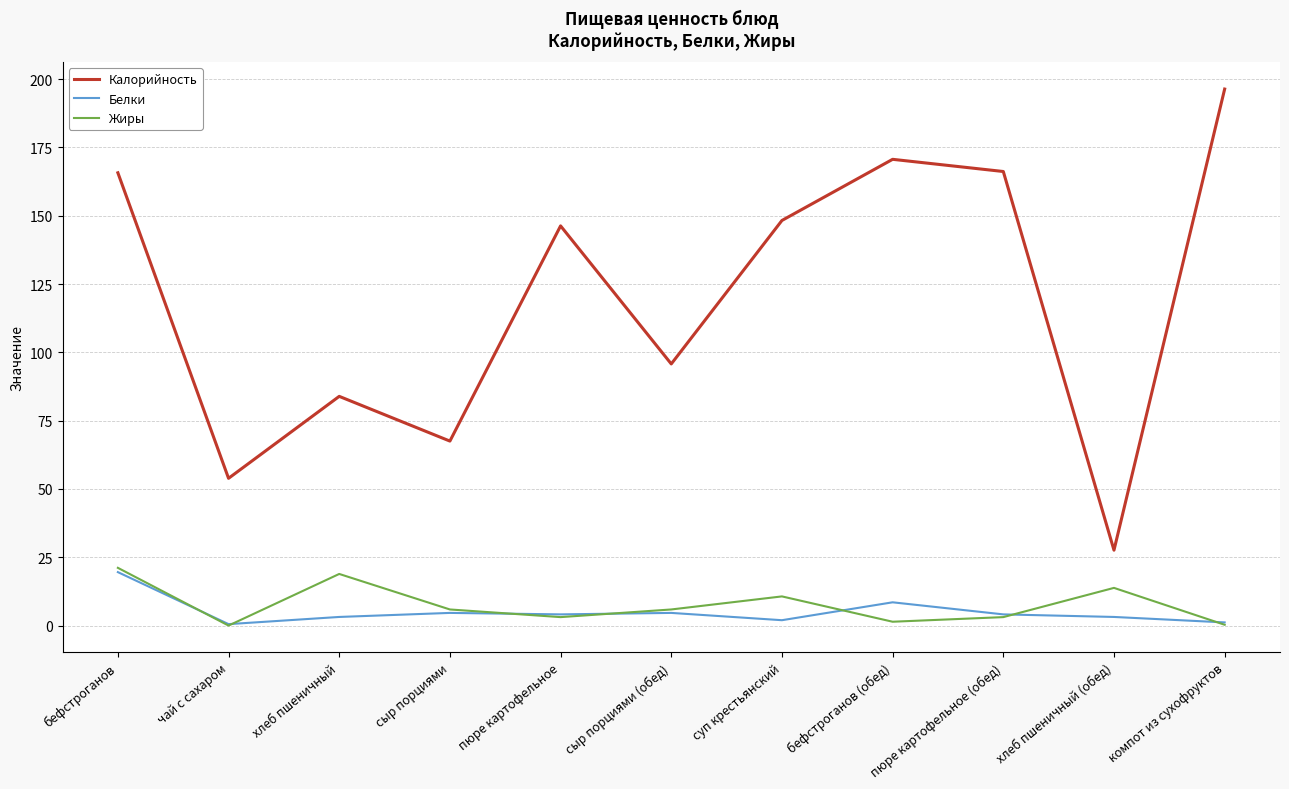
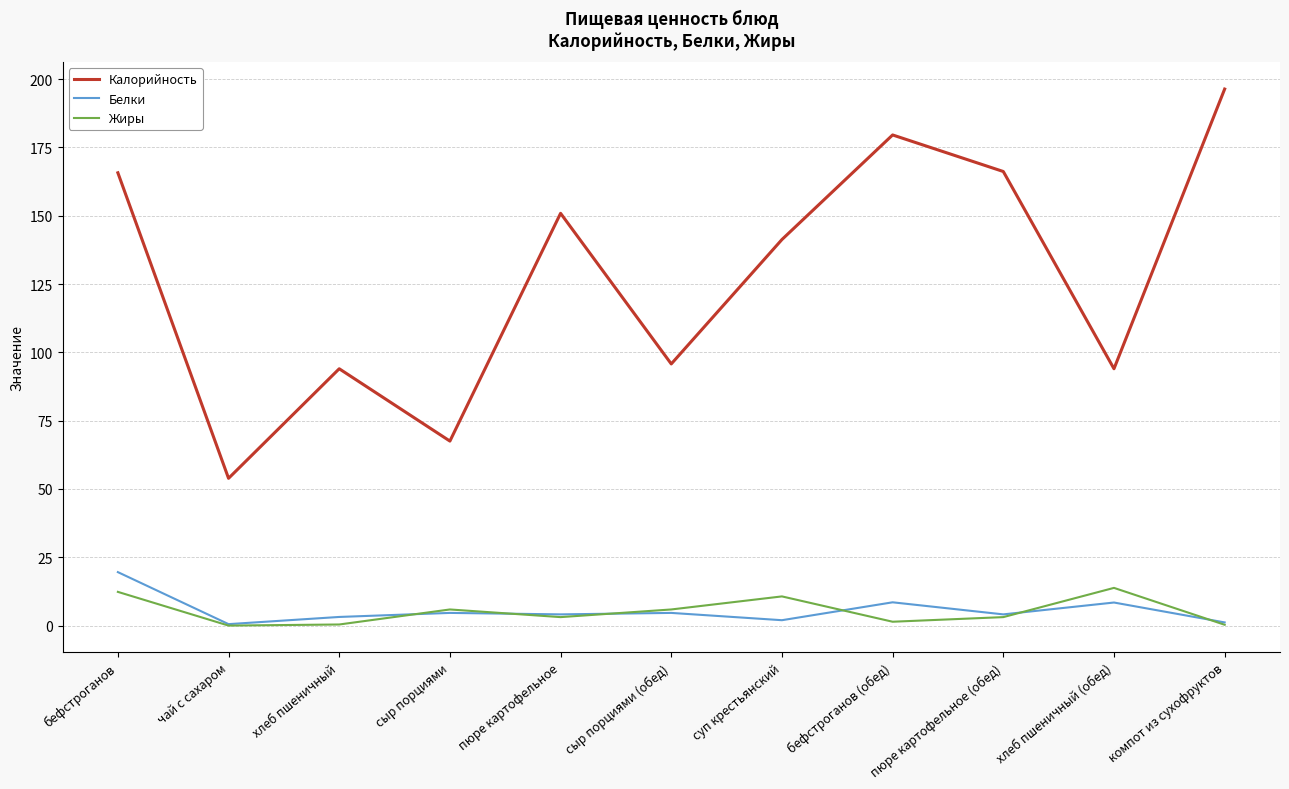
  {
    "Калорийность": {
      "бефстроганов": 166,
      "чай с сахаром": 54,
-     "хлеб пшеничный": 84,
+     "хлеб пшеничный": 94,
      "сыр порциями": 68,
-     "пюре картофельное": 146,
+     "пюре картофельное": 151,
      "сыр порциями (обед)": 96,
-     "суп крестьянский": 148,
-     "бефстроганов (обед)": 171,
+     "суп крестьянский": 141,
+     "бефстроганов (обед)": 180,
      "пюре картофельное (обед)": 166,
-     "хлеб пшеничный (обед)": 28,
+     "хлеб пшеничный (обед)": 94,
      "компот из сухофруктов": 196
    },
    "Белки": {
      "бефстроганов": 20,
      "хлеб пшеничный": 3,
      "сыр порциями": 5,
      "пюре картофельное": 4,
      "сыр порциями (обед)": 5,
      "суп крестьянский": 2,
      "бефстроганов (обед)": 9,
      "пюре картофельное (обед)": 4,
-     "хлеб пшеничный (обед)": 3
+     "хлеб пшеничный (обед)": 8
    },
    "Жиры": {
-     "бефстроганов": 21,
-     "хлеб пшеничный": 19,
+     "бефстроганов": 12,
+     "хлеб пшеничный": 0,
      "сыр порциями": 6,
      "пюре картофельное": 3,
      "сыр порциями (обед)": 6,
      "суп крестьянский": 11,
      "бефстроганов (обед)": 1,
      "пюре картофельное (обед)": 3,
      "хлеб пшеничный (обед)": 14
    }
  }
